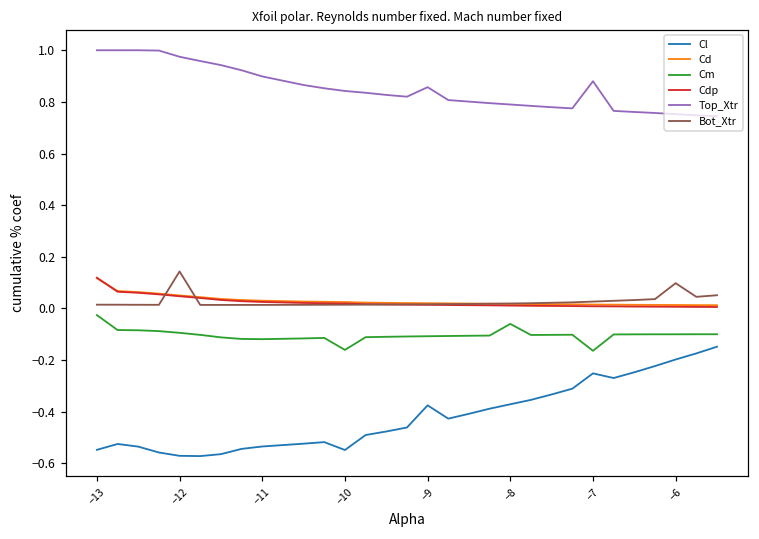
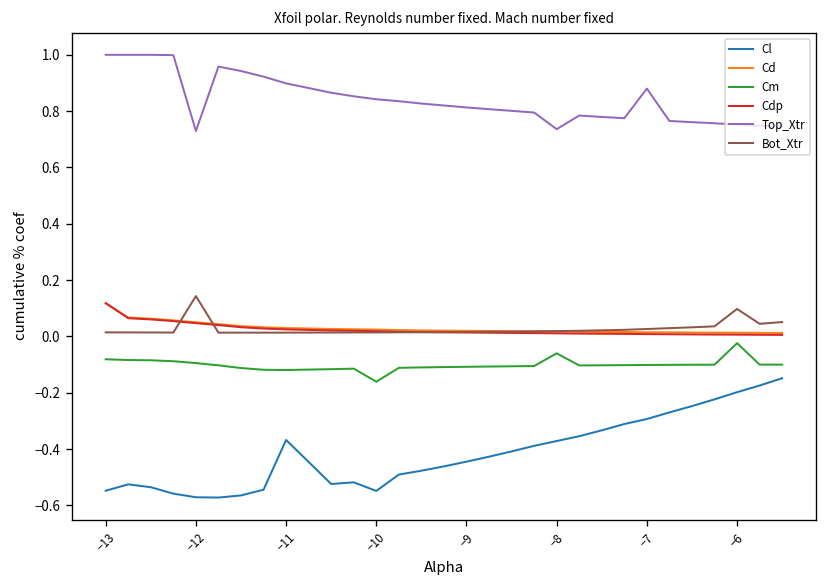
  {
    "Cl": {
      "−13": -0.55,
      "−12": -0.57,
-     "−11": -0.53,
+     "−11": -0.37,
      "−10": -0.55,
-     "−9": -0.38,
+     "−9": -0.44,
      "−8": -0.37,
-     "−7": -0.25,
+     "−7": -0.29,
      "−6": -0.20
    },
    "Cm": {
-     "−13": -0.03,
+     "−13": -0.08,
      "−12": -0.09,
      "−11": -0.12,
      "−10": -0.16,
      "−9": -0.11,
      "−8": -0.06,
-     "−7": -0.16,
-     "−6": -0.10
+     "−7": -0.10,
+     "−6": -0.02
    },
    "Top_Xtr": {
      "−13": 1.00,
-     "−12": 0.97,
+     "−12": 0.73,
      "−11": 0.90,
      "−10": 0.84,
-     "−9": 0.86,
-     "−8": 0.79,
+     "−9": 0.81,
+     "−8": 0.74,
      "−7": 0.88
    },
    "Bot_Xtr": {
      "−13": 0.01,
      "−12": 0.14,
      "−11": 0.01,
      "−7": 0.03,
      "−6": 0.10
    }
  }
